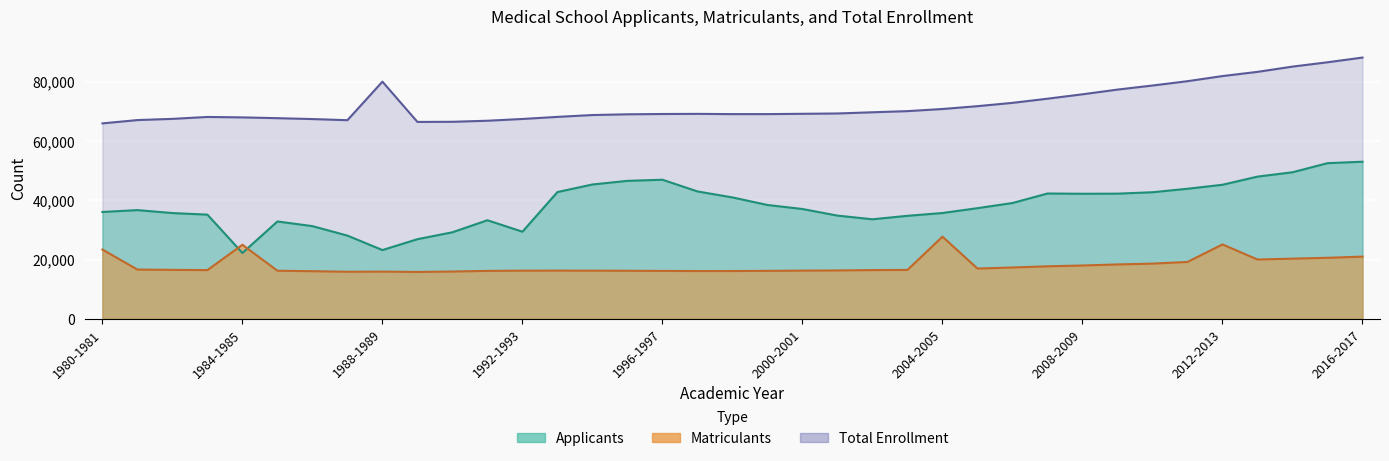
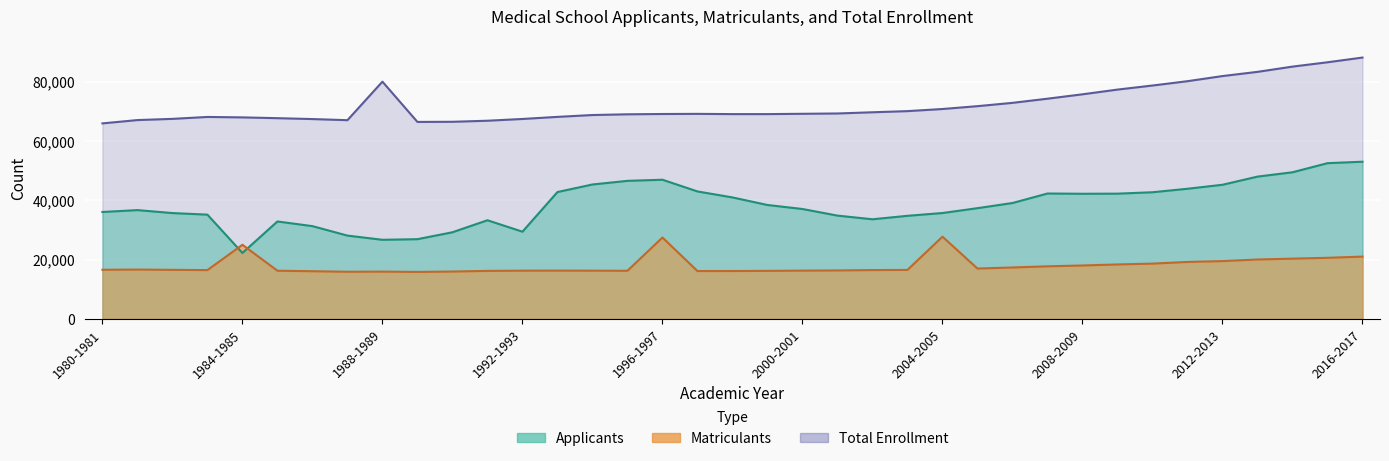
  {
    "Total Enrollment": {
      "1980-1981": "66,000",
      "1984-1985": "68,000",
      "1988-1989": "80,000",
      "1992-1993": "67,000",
      "1996-1997": "69,000",
      "2000-2001": "69,000",
      "2004-2005": "71,000",
      "2008-2009": "76,000",
      "2012-2013": "82,000",
      "2016-2017": "88,000"
    },
    "Applicants": {
      "1980-1981": "36,000",
      "1984-1985": "22,000",
-     "1988-1989": "23,000",
+     "1988-1989": "27,000",
      "1992-1993": "29,000",
      "1996-1997": "47,000",
      "2000-2001": "37,000",
      "2004-2005": "36,000",
      "2008-2009": "42,000",
      "2012-2013": "45,000",
      "2016-2017": "53,000"
    },
    "Matriculants": {
-     "1980-1981": "23,000",
+     "1980-1981": "17,000",
      "1984-1985": "25,000",
      "1988-1989": "16,000",
      "1992-1993": "16,000",
-     "1996-1997": "16,000",
+     "1996-1997": "27,000",
      "2000-2001": "16,000",
      "2004-2005": "28,000",
      "2008-2009": "18,000",
-     "2012-2013": "25,000",
+     "2012-2013": "20,000",
      "2016-2017": "21,000"
    }
  }
